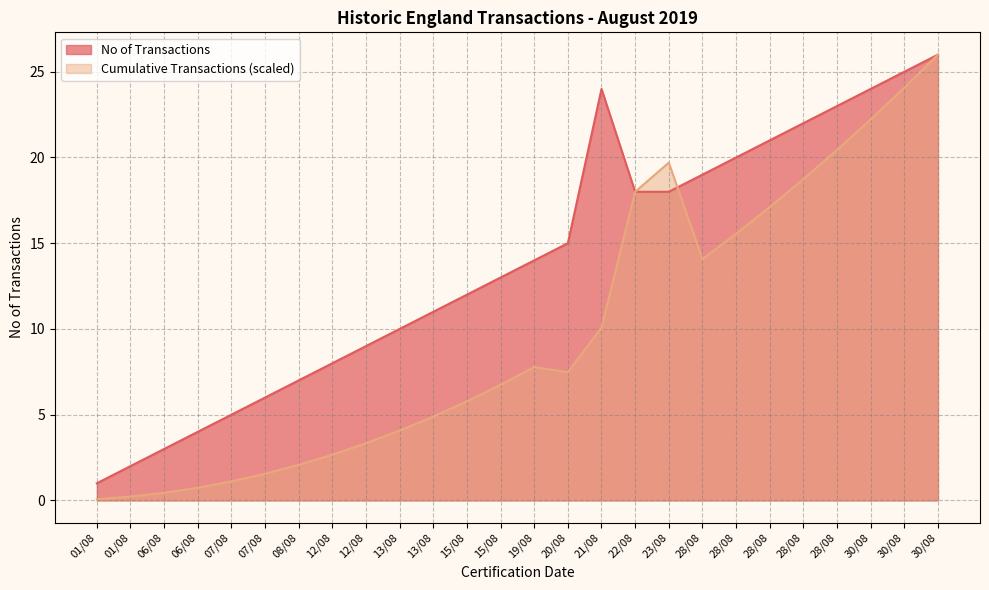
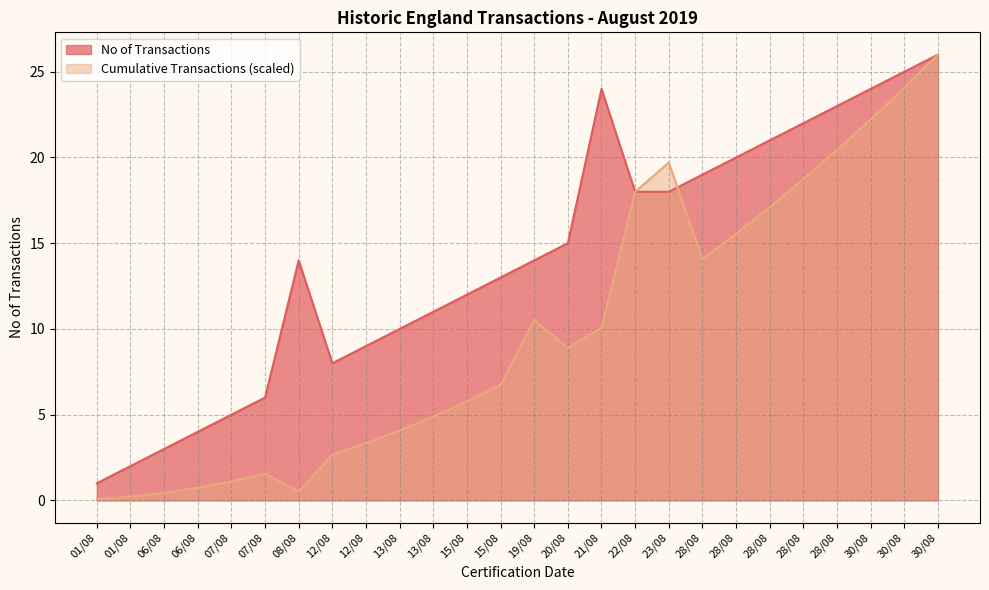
  {
    "No of Transactions": {
-     "08/08": 7,
+     "08/08": 14,
      "19/08": 14,
      "20/08": 15,
      "21/08": 24,
      "23/08": 18
    },
    "Cumulative Transactions (scaled)": {
-     "08/08": 2.1,
-     "19/08": 7.8,
-     "20/08": 7.5,
+     "08/08": 0.5,
+     "19/08": 10.5,
+     "20/08": 8.9,
      "21/08": 10.1,
      "23/08": 19.7
    }
  }
